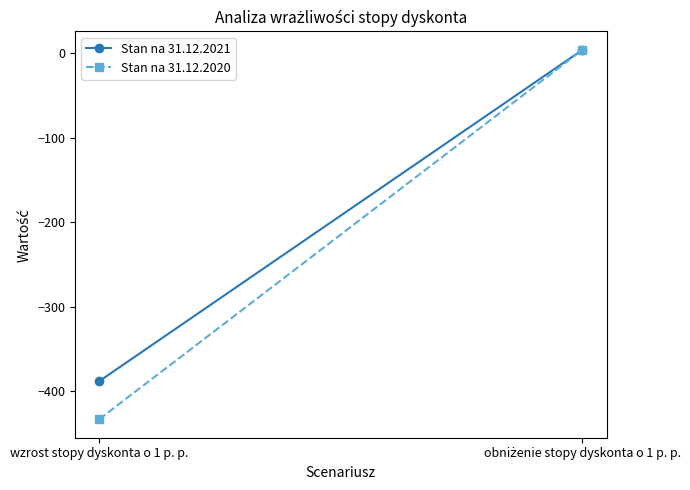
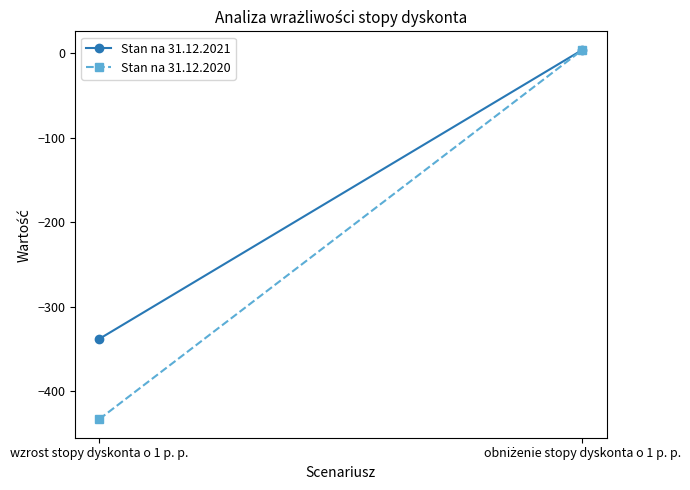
  {
    "Stan na 31.12.2021": {
-     "wzrost stopy dyskonta o 1 p. p.": -390
+     "wzrost stopy dyskonta o 1 p. p.": -340
    },
    "Stan na 31.12.2020": {
      "wzrost stopy dyskonta o 1 p. p.": -430
    }
  }
